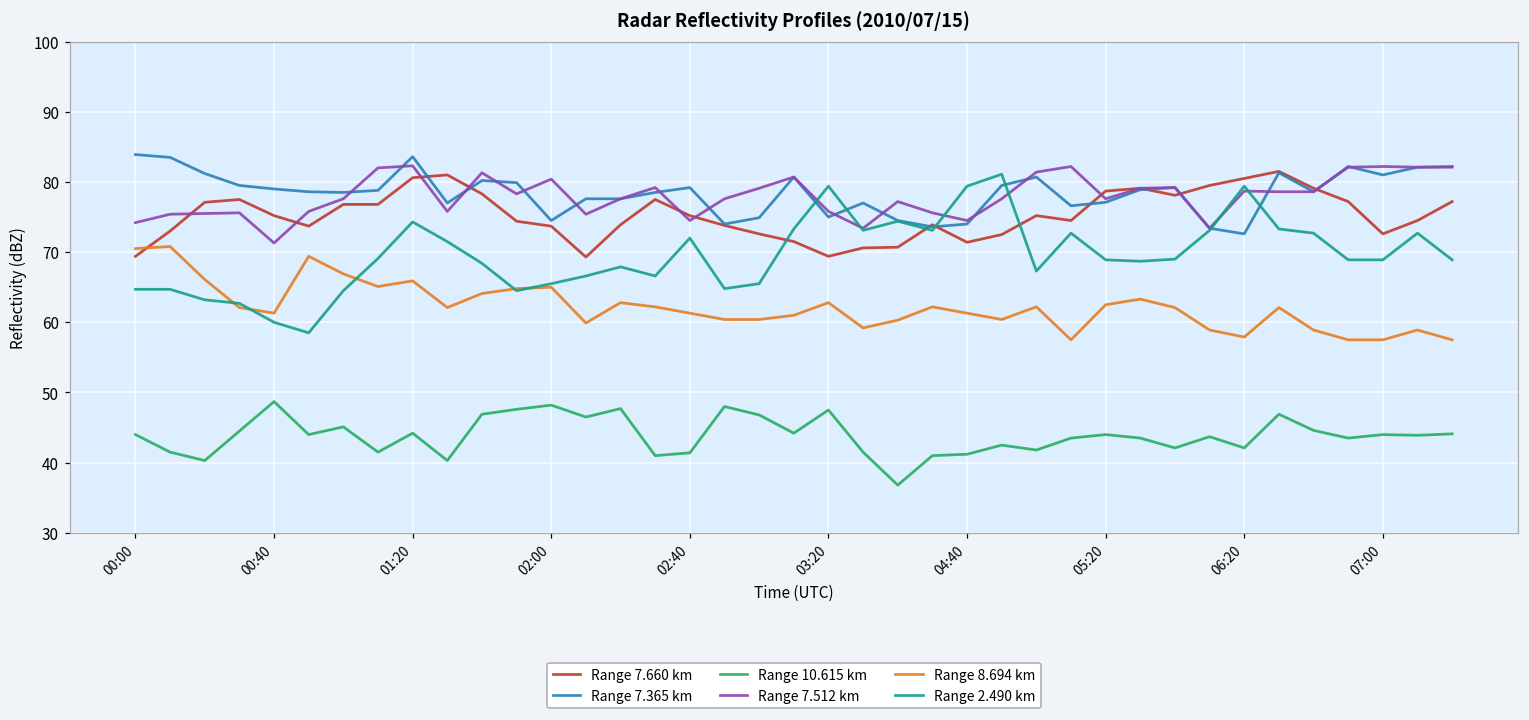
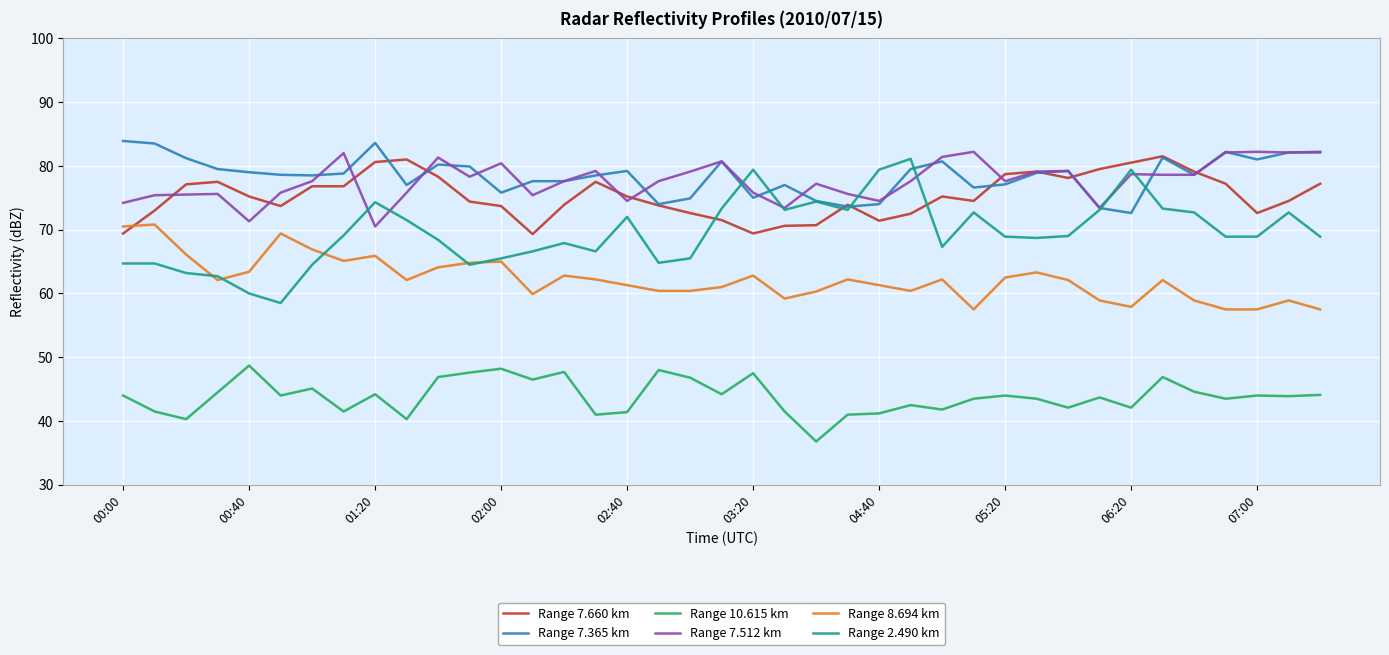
  {
    "Range 7.660 km": {
      "00:00": 69,
      "00:40": 75,
      "01:20": 81,
      "02:00": 74,
      "02:40": 75,
      "03:20": 69,
      "04:40": 71,
      "05:20": 79,
      "06:20": 81,
      "07:00": 73
    },
    "Range 7.365 km": {
      "00:00": 84,
      "00:40": 79,
      "01:20": 84,
-     "02:00": 75,
+     "02:00": 76,
      "02:40": 79,
      "03:20": 75,
      "04:40": 74,
      "05:20": 77,
      "06:20": 73,
      "07:00": 81
    },
    "Range 7.512 km": {
      "00:00": 74,
      "00:40": 71,
-     "01:20": 82,
+     "01:20": 71,
      "02:00": 80,
      "02:40": 75,
      "03:20": 76,
      "04:40": 75,
      "05:20": 78,
      "06:20": 79,
      "07:00": 82
    },
    "Range 8.694 km": {
      "00:00": 71,
-     "00:40": 61,
+     "00:40": 63,
      "01:20": 66,
      "02:00": 65,
      "02:40": 61,
      "03:20": 63,
      "04:40": 61,
      "05:20": 63,
      "06:20": 58,
      "07:00": 58
    }
  }
